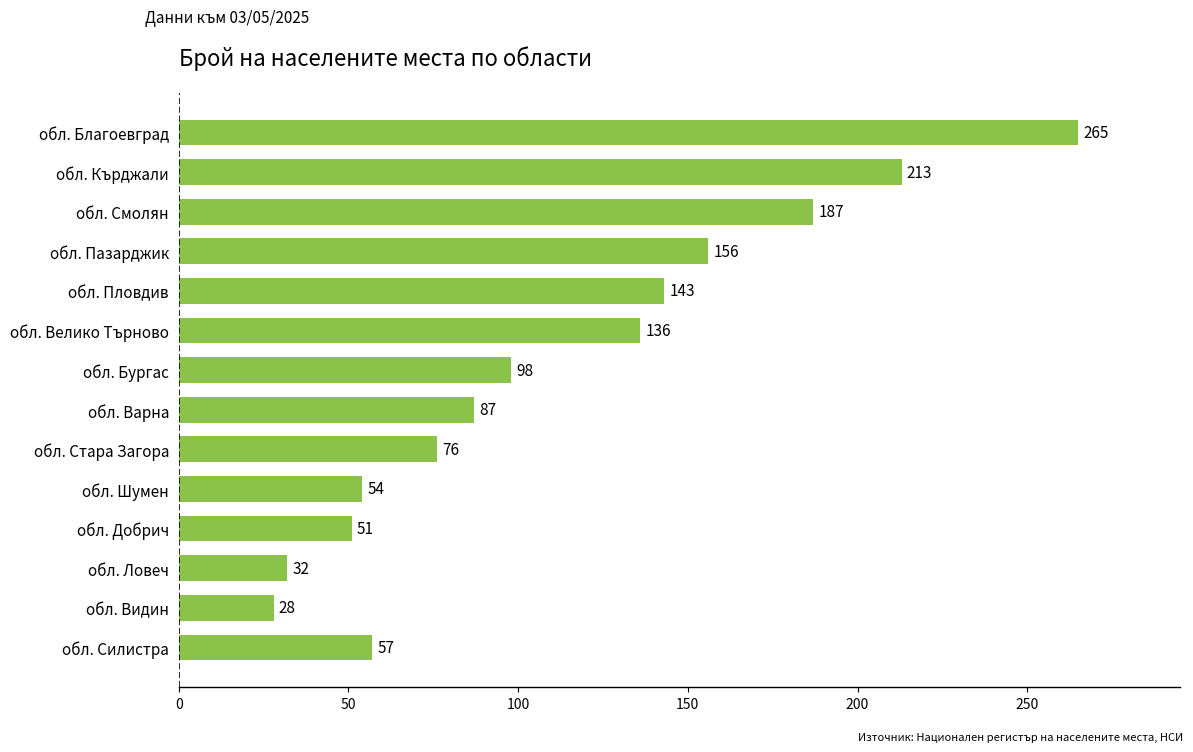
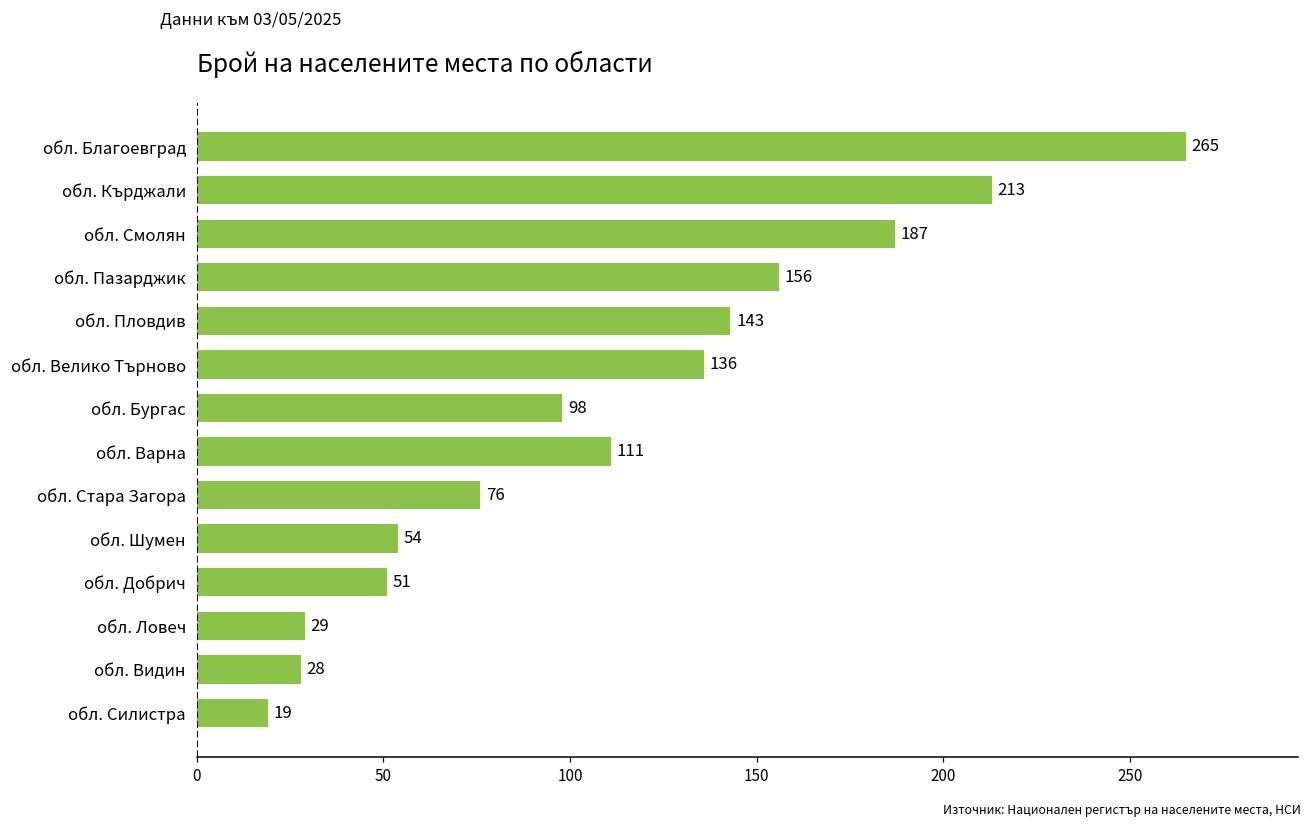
  {
    "обл. Благоевград": 265,
    "обл. Кърджали": 213,
    "обл. Смолян": 187,
    "обл. Пазарджик": 156,
    "обл. Пловдив": 143,
    "обл. Велико Търново": 136,
    "обл. Бургас": 98,
-   "обл. Варна": 87,
+   "обл. Варна": 111,
    "обл. Стара Загора": 76,
    "обл. Шумен": 54,
    "обл. Добрич": 51,
-   "обл. Ловеч": 32,
+   "обл. Ловеч": 29,
    "обл. Видин": 28,
-   "обл. Силистра": 57
+   "обл. Силистра": 19
  }
